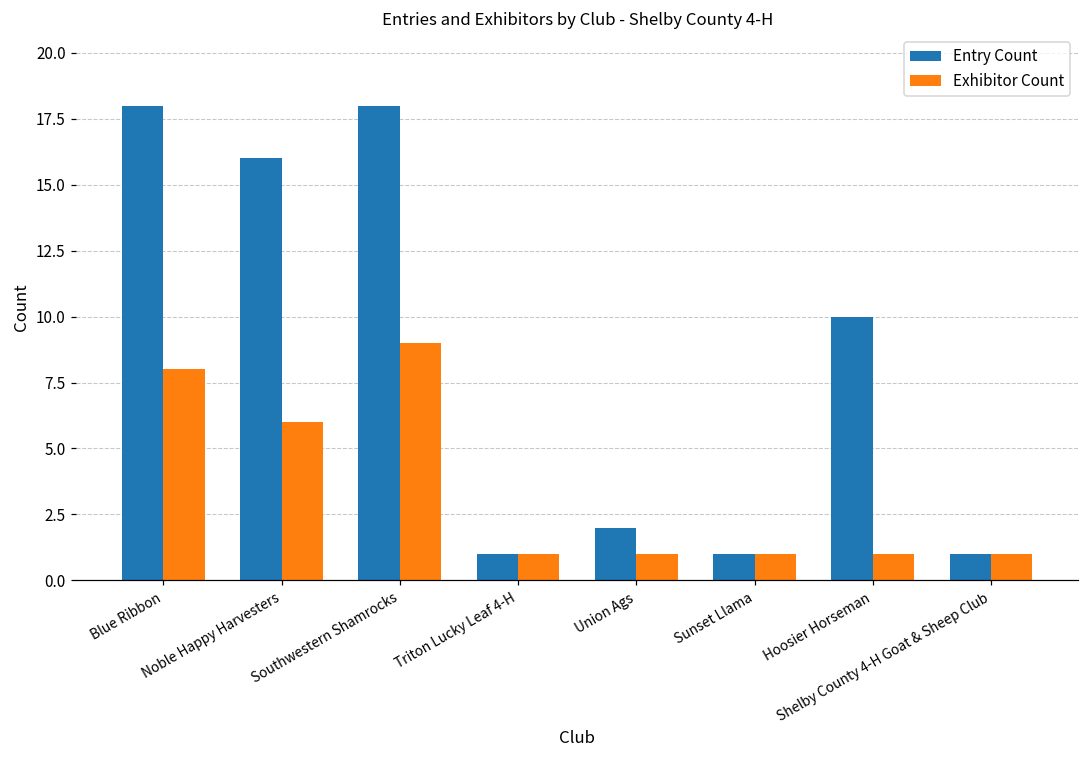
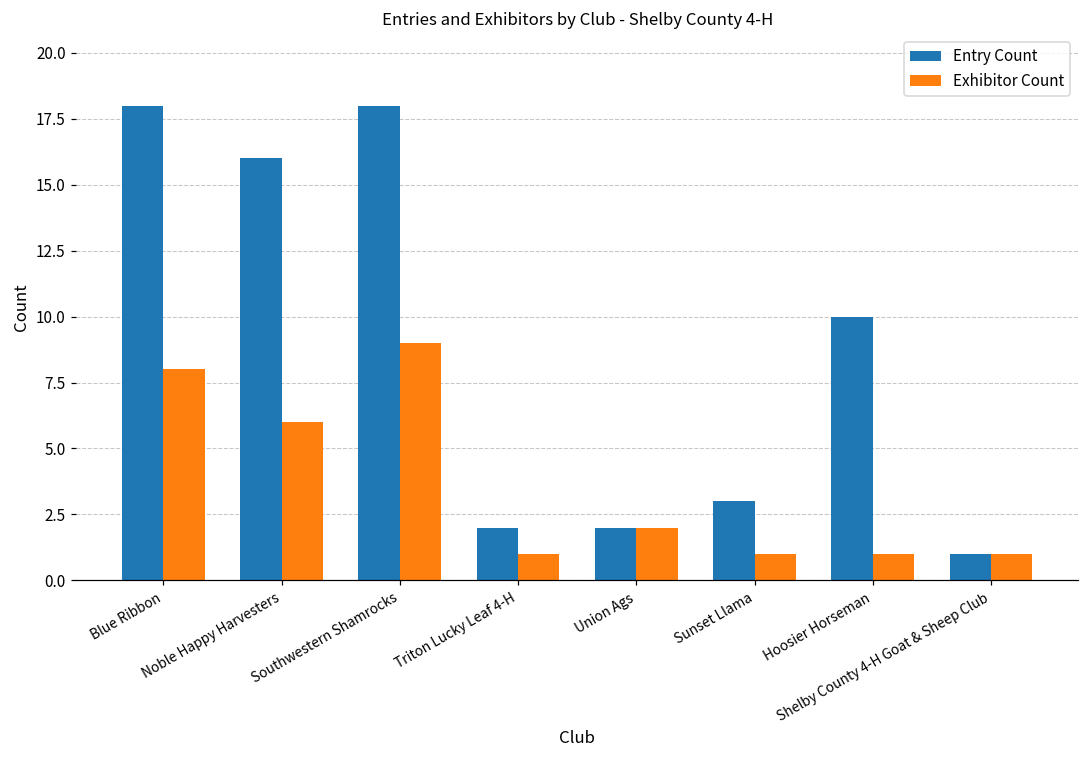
  {
    "Entry Count": {
      "Blue Ribbon": 18,
      "Noble Happy Harvesters": 16,
      "Southwestern Shamrocks": 18,
-     "Triton Lucky Leaf 4-H": 1,
+     "Triton Lucky Leaf 4-H": 2,
      "Union Ags": 2,
-     "Sunset Llama": 1,
+     "Sunset Llama": 3,
      "Hoosier Horseman": 10,
      "Shelby County 4-H Goat & Sheep Club": 1
    },
    "Exhibitor Count": {
      "Blue Ribbon": 8,
      "Noble Happy Harvesters": 6,
      "Southwestern Shamrocks": 9,
      "Triton Lucky Leaf 4-H": 1,
-     "Union Ags": 1,
+     "Union Ags": 2,
      "Sunset Llama": 1,
      "Hoosier Horseman": 1,
      "Shelby County 4-H Goat & Sheep Club": 1
    }
  }
